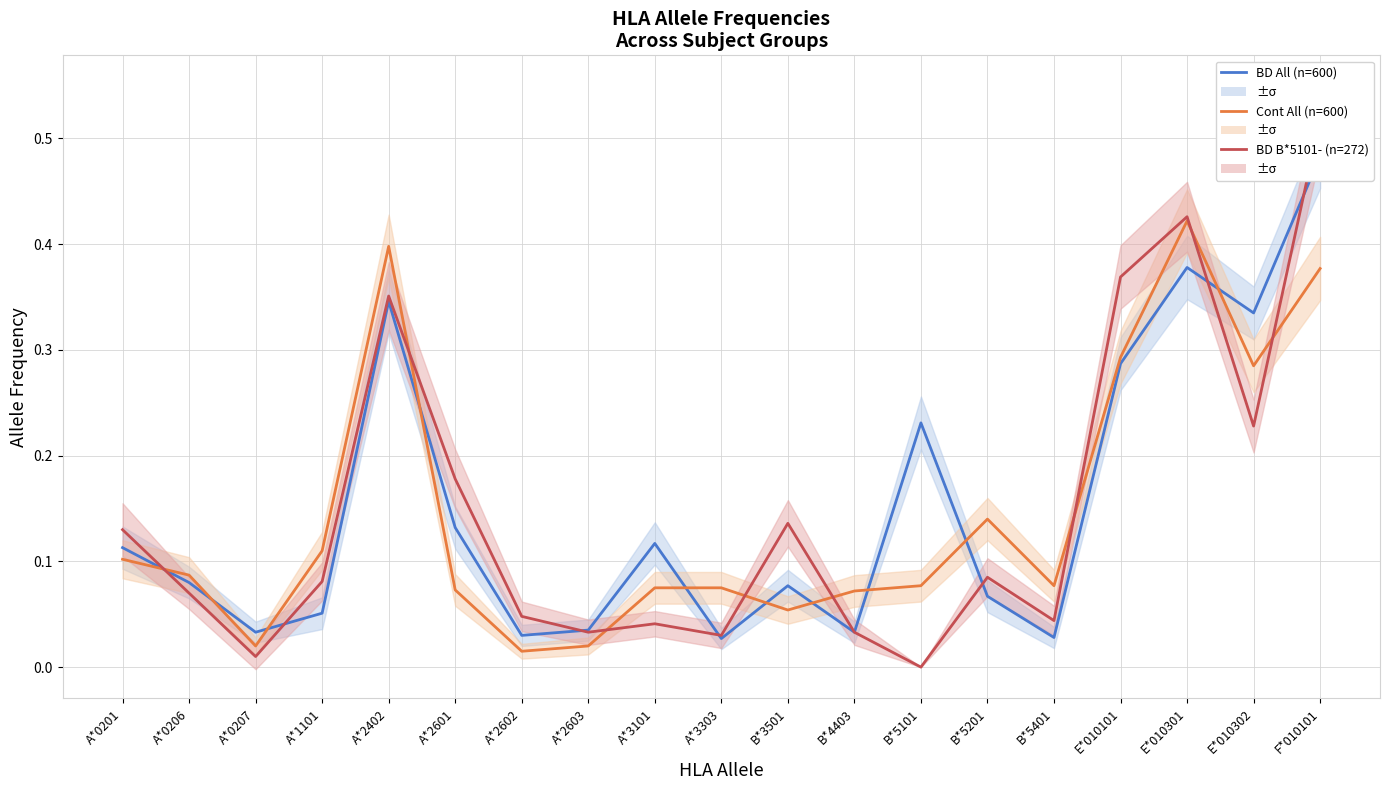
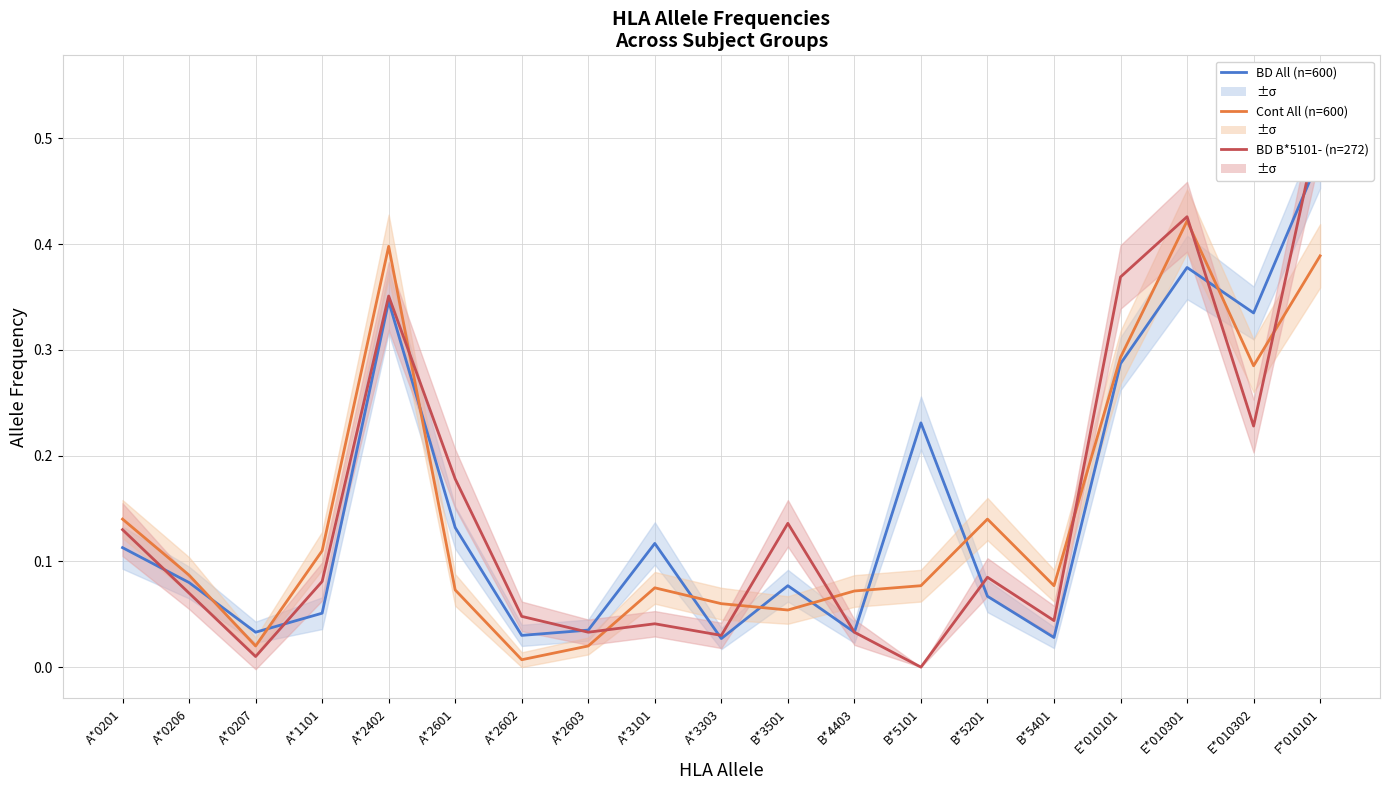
  {
    "BD All (n=600)": {
      "A*0201": 0.113,
      "A*0206": 0.080,
      "A*0207": 0.033,
      "A*1101": 0.051,
      "A*2402": 0.346,
      "A*2601": 0.132,
      "A*2602": 0.030,
      "A*3101": 0.117,
      "A*3303": 0.027,
      "B*3501": 0.077,
      "B*5101": 0.231,
      "B*5201": 0.067,
      "B*5401": 0.028,
      "E*010101": 0.287,
      "E*010301": 0.378,
      "E*010302": 0.335
    },
    "Cont All (n=600)": {
-     "A*0201": 0.102,
+     "A*0201": 0.140,
      "A*1101": 0.110,
      "A*2402": 0.398,
      "A*2601": 0.073,
-     "A*2602": 0.015,
+     "A*2602": 0.007,
      "A*2603": 0.020,
      "A*3101": 0.075,
-     "A*3303": 0.075,
+     "A*3303": 0.060,
      "B*3501": 0.054,
      "B*4403": 0.072,
      "B*5101": 0.077,
      "B*5201": 0.140,
      "B*5401": 0.077,
      "E*010101": 0.293,
      "E*010301": 0.422,
      "E*010302": 0.285,
-     "F*010101": 0.377
+     "F*010101": 0.389
    },
    "BD B*5101- (n=272)": {
      "A*0201": 0.130,
      "A*0206": 0.070,
      "A*0207": 0.010,
      "A*1101": 0.081,
      "A*2402": 0.351,
      "A*2601": 0.178,
      "A*2602": 0.048,
      "A*3101": 0.041,
      "A*3303": 0.030,
      "B*3501": 0.136,
      "B*5201": 0.085,
      "B*5401": 0.044,
      "E*010101": 0.369,
      "E*010301": 0.426,
      "E*010302": 0.228
    }
  }
